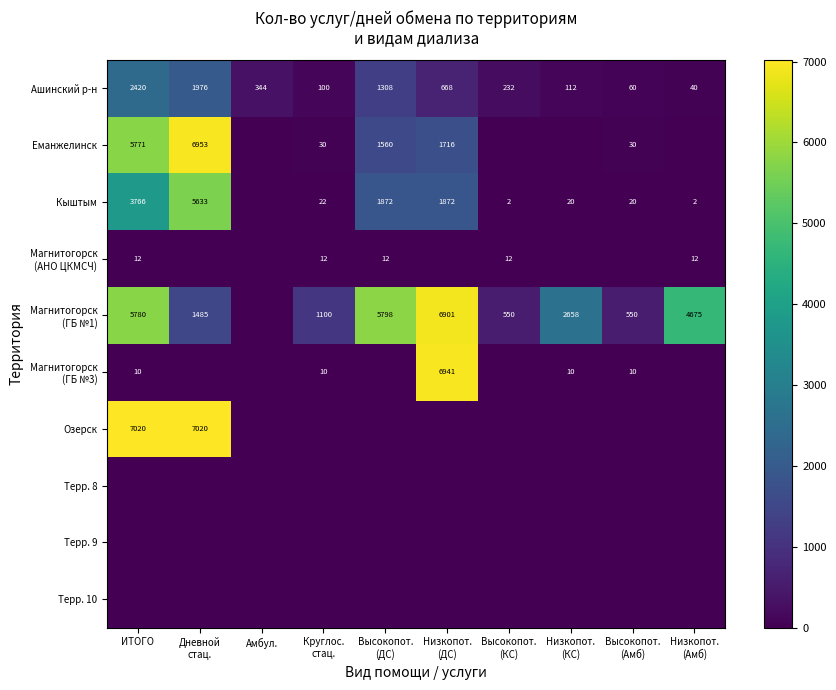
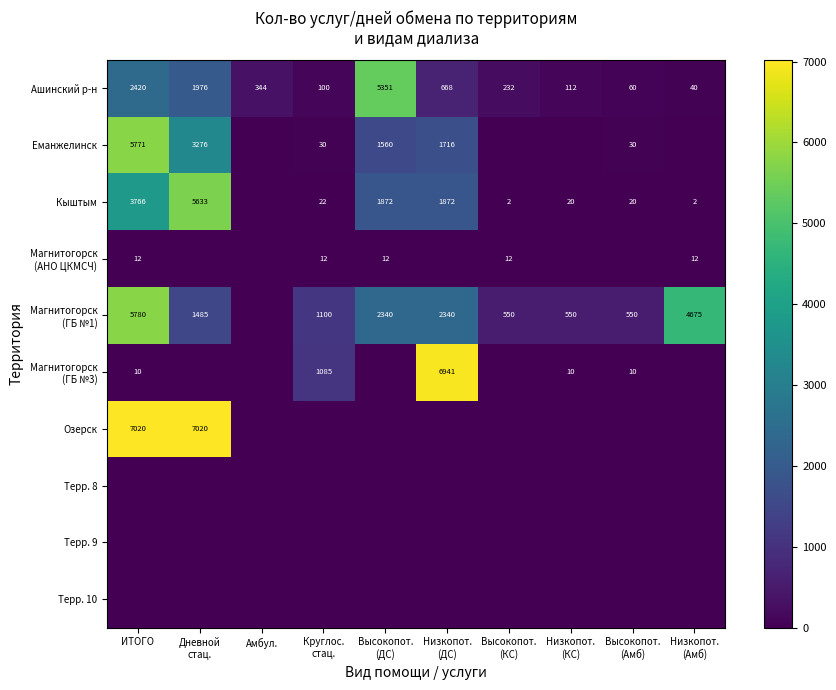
  {
    "Ашинский р-н": {
      "ИТОГО": 2420,
      "Дневной стац.": 1976,
      "Амбул.": 344,
      "Круглос. стац.": 100,
-     "Высокопот. (ДС)": 1308,
+     "Высокопот. (ДС)": 5351,
      "Низкопот. (ДС)": 668,
      "Высокопот. (КС)": 232,
      "Низкопот. (КС)": 112,
      "Высокопот. (Амб)": 60,
      "Низкопот. (Амб)": 40
    },
    "Еманжелинск": {
      "ИТОГО": 5771,
-     "Дневной стац.": 6953,
+     "Дневной стац.": 3276,
      "Круглос. стац.": 30,
      "Высокопот. (ДС)": 1560,
      "Низкопот. (ДС)": 1716,
      "Высокопот. (Амб)": 30
    },
    "Кыштым": {
      "ИТОГО": 3766,
      "Дневной стац.": 5633,
      "Круглос. стац.": 22,
      "Высокопот. (ДС)": 1872,
      "Низкопот. (ДС)": 1872,
      "Высокопот. (КС)": 2,
      "Низкопот. (КС)": 20,
      "Высокопот. (Амб)": 20,
      "Низкопот. (Амб)": 2
    },
    "Магнитогорск (АНО ЦКМСЧ)": {
      "ИТОГО": 12,
      "Круглос. стац.": 12,
      "Высокопот. (ДС)": 12,
      "Высокопот. (КС)": 12,
      "Низкопот. (Амб)": 12
    },
    "Магнитогорск (ГБ №1)": {
      "ИТОГО": 5780,
      "Дневной стац.": 1485,
      "Круглос. стац.": 1100,
-     "Высокопот. (ДС)": 5798,
-     "Низкопот. (ДС)": 6901,
+     "Высокопот. (ДС)": 2340,
+     "Низкопот. (ДС)": 2340,
      "Высокопот. (КС)": 550,
-     "Низкопот. (КС)": 2658,
+     "Низкопот. (КС)": 550,
      "Высокопот. (Амб)": 550,
      "Низкопот. (Амб)": 4675
    },
    "Магнитогорск (ГБ №3)": {
      "ИТОГО": 10,
-     "Круглос. стац.": 10,
+     "Круглос. стац.": 1085,
      "Низкопот. (ДС)": 6941,
      "Низкопот. (КС)": 10,
      "Высокопот. (Амб)": 10
    },
    "Озерск": {
      "ИТОГО": 7020,
      "Дневной стац.": 7020
    }
  }
